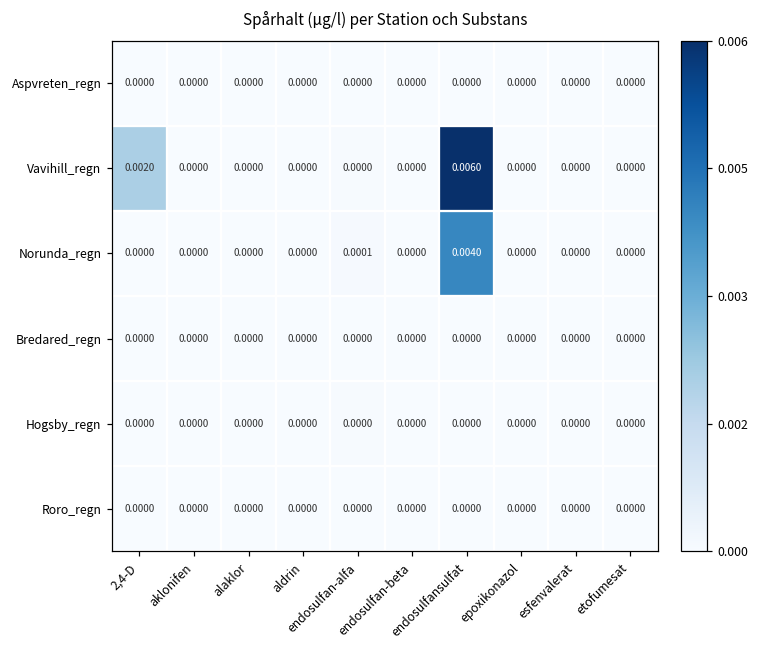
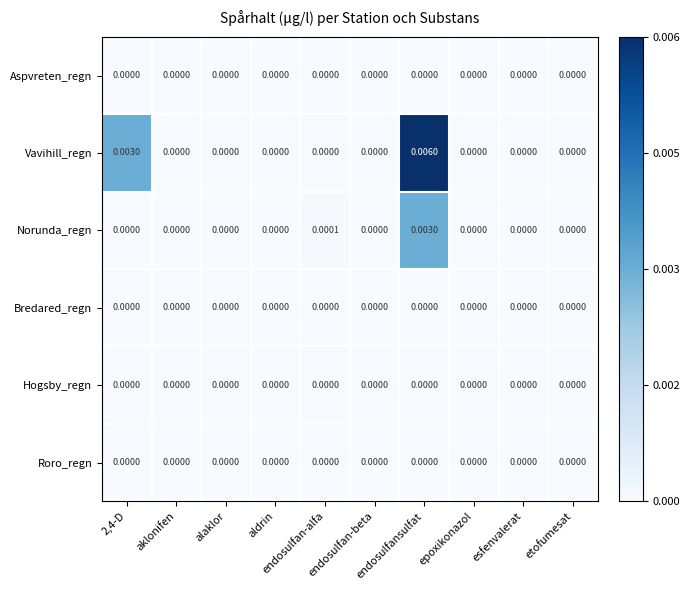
  {
    "Aspvreten_regn": {
      "2,4-D": 0.0000,
      "aklonifen": 0.0000,
      "alaklor": 0.0000,
      "aldrin": 0.0000,
      "endosulfan-alfa": 0.0000,
      "endosulfan-beta": 0.0000,
      "endosulfansulfat": 0.0000,
      "epoxikonazol": 0.0000,
      "esfenvalerat": 0.0000,
      "etofumesat": 0.0000
    },
    "Vavihill_regn": {
-     "2,4-D": 0.0020,
+     "2,4-D": 0.0030,
      "aklonifen": 0.0000,
      "alaklor": 0.0000,
      "aldrin": 0.0000,
      "endosulfan-alfa": 0.0000,
      "endosulfan-beta": 0.0000,
      "endosulfansulfat": 0.0060,
      "epoxikonazol": 0.0000,
      "esfenvalerat": 0.0000,
      "etofumesat": 0.0000
    },
    "Norunda_regn": {
      "2,4-D": 0.0000,
      "aklonifen": 0.0000,
      "alaklor": 0.0000,
      "aldrin": 0.0000,
      "endosulfan-alfa": 0.0001,
      "endosulfan-beta": 0.0000,
-     "endosulfansulfat": 0.0040,
+     "endosulfansulfat": 0.0030,
      "epoxikonazol": 0.0000,
      "esfenvalerat": 0.0000,
      "etofumesat": 0.0000
    },
    "Bredared_regn": {
      "2,4-D": 0.0000,
      "aklonifen": 0.0000,
      "alaklor": 0.0000,
      "aldrin": 0.0000,
      "endosulfan-alfa": 0.0000,
      "endosulfan-beta": 0.0000,
      "endosulfansulfat": 0.0000,
      "epoxikonazol": 0.0000,
      "esfenvalerat": 0.0000,
      "etofumesat": 0.0000
    },
    "Hogsby_regn": {
      "2,4-D": 0.0000,
      "aklonifen": 0.0000,
      "alaklor": 0.0000,
      "aldrin": 0.0000,
      "endosulfan-alfa": 0.0000,
      "endosulfan-beta": 0.0000,
      "endosulfansulfat": 0.0000,
      "epoxikonazol": 0.0000,
      "esfenvalerat": 0.0000,
      "etofumesat": 0.0000
    },
    "Roro_regn": {
      "2,4-D": 0.0000,
      "aklonifen": 0.0000,
      "alaklor": 0.0000,
      "aldrin": 0.0000,
      "endosulfan-alfa": 0.0000,
      "endosulfan-beta": 0.0000,
      "endosulfansulfat": 0.0000,
      "epoxikonazol": 0.0000,
      "esfenvalerat": 0.0000,
      "etofumesat": 0.0000
    }
  }
